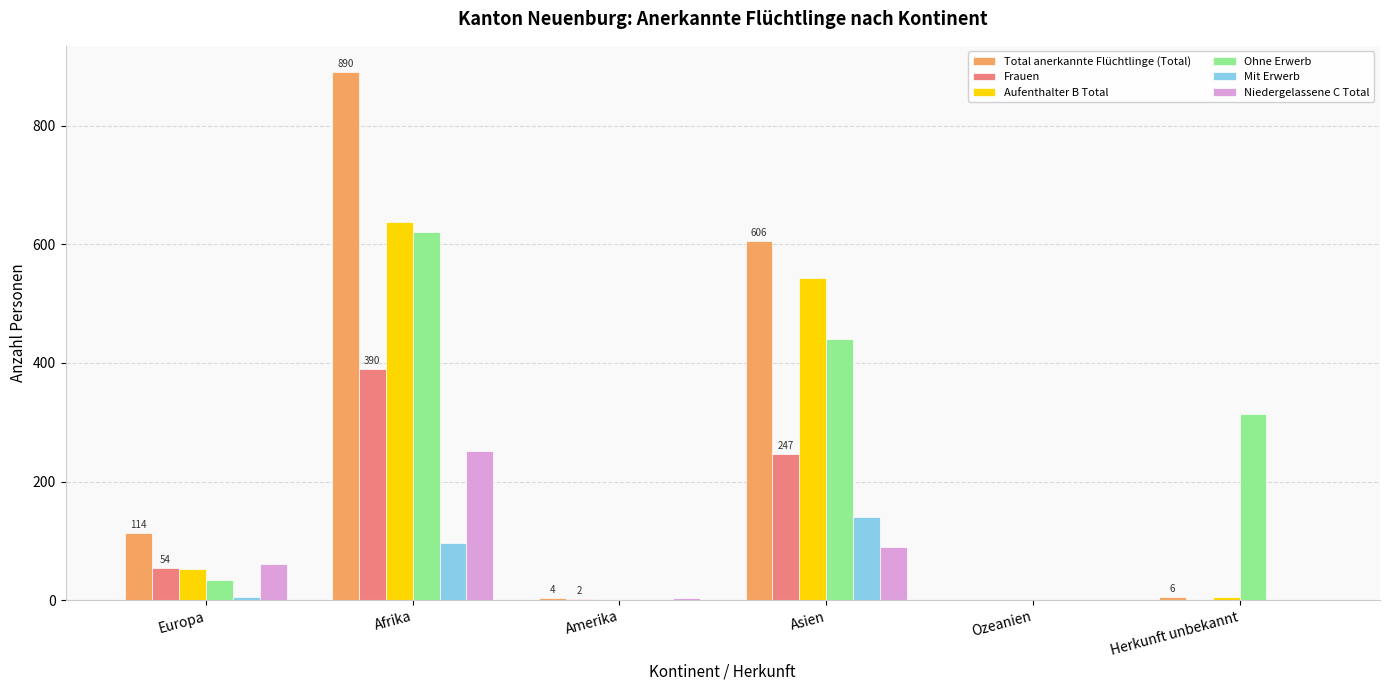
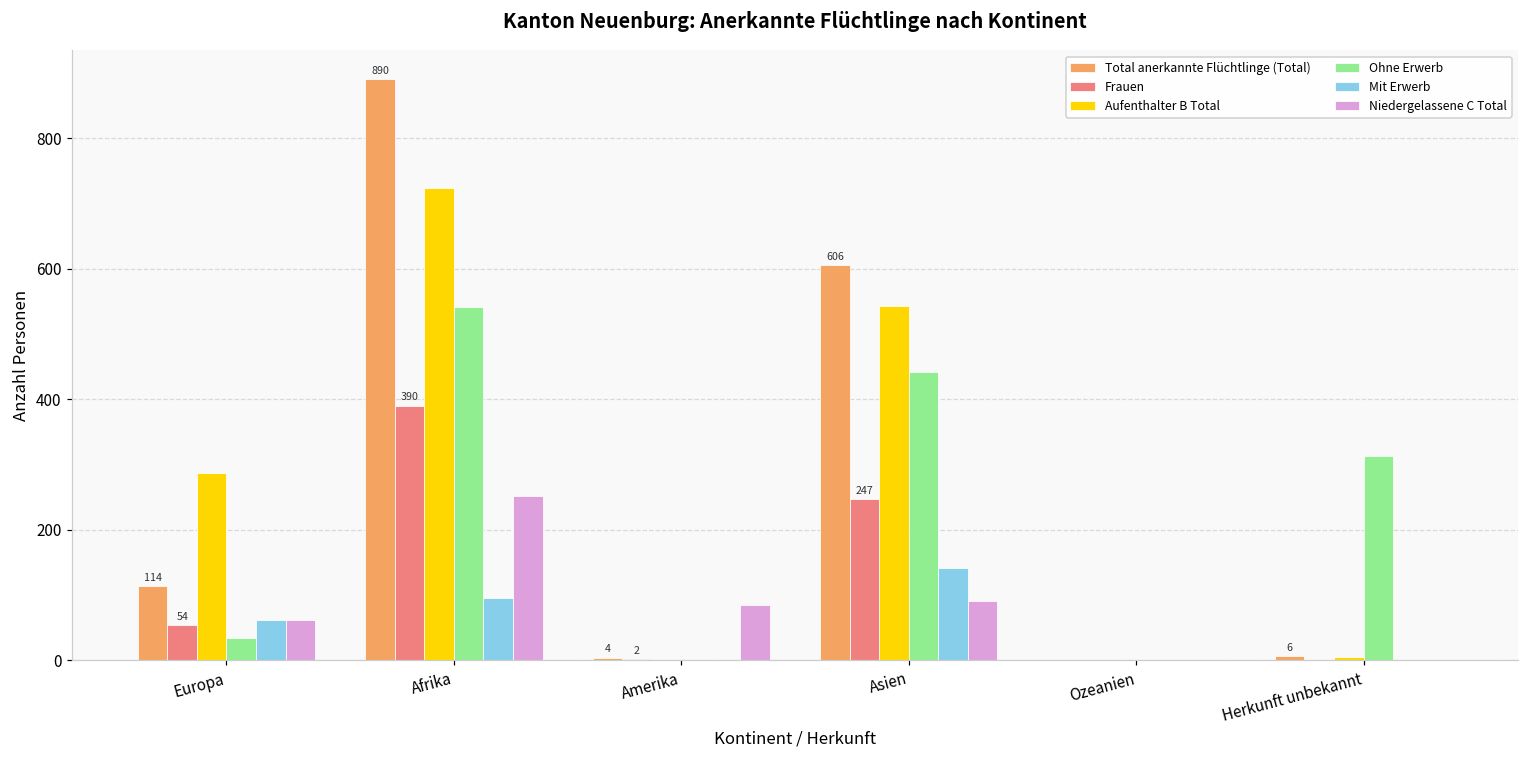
  {
    "Aufenthalter B Total": {
-     "Europa": 50,
-     "Afrika": 640,
+     "Europa": 290,
+     "Afrika": 720,
      "Amerika": 0,
      "Asien": 540,
      "Ozeanien": 0,
      "Herkunft unbekannt": 10
    },
    "Ohne Erwerb": {
      "Europa": 30,
-     "Afrika": 620,
+     "Afrika": 540,
      "Amerika": 0,
      "Asien": 440,
      "Ozeanien": 0,
      "Herkunft unbekannt": 310
    },
    "Mit Erwerb": {
-     "Europa": 10,
+     "Europa": 60,
      "Afrika": 100,
      "Amerika": 0,
      "Asien": 140,
      "Ozeanien": 0,
      "Herkunft unbekannt": 0
    },
    "Niedergelassene C Total": {
      "Europa": 60,
      "Afrika": 250,
-     "Amerika": 0,
+     "Amerika": 90,
      "Asien": 90,
      "Ozeanien": 0
    }
  }
